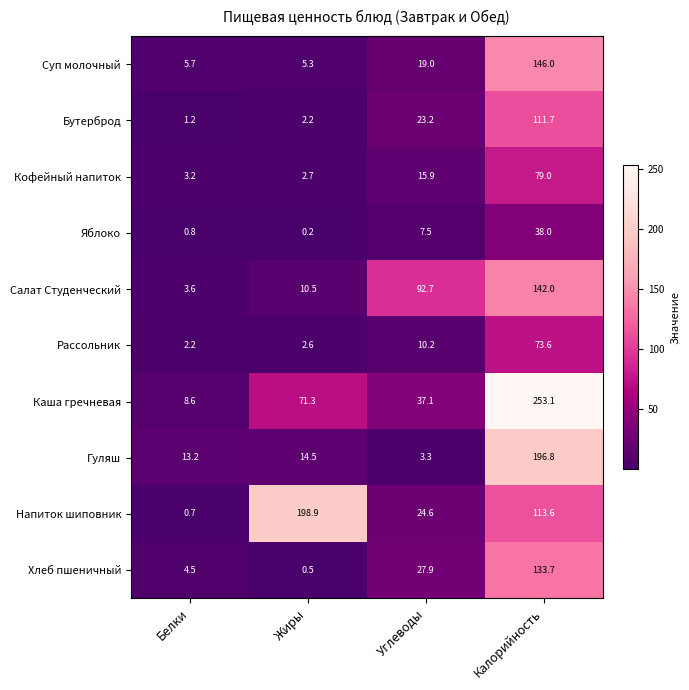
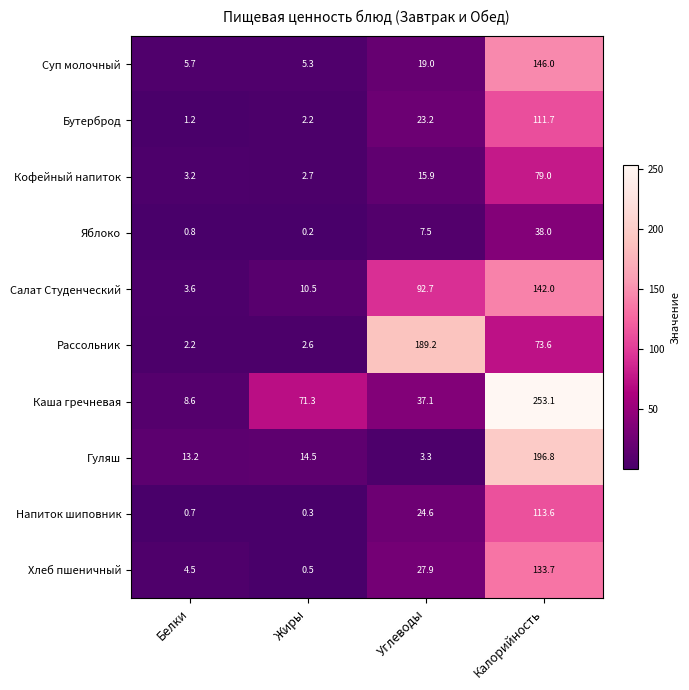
  {
    "Суп молочный": {
      "Белки": 5.7,
      "Жиры": 5.3,
      "Углеводы": 19.0,
      "Калорийность": 146.0
    },
    "Бутерброд": {
      "Белки": 1.2,
      "Жиры": 2.2,
      "Углеводы": 23.2,
      "Калорийность": 111.7
    },
    "Кофейный напиток": {
      "Белки": 3.2,
      "Жиры": 2.7,
      "Углеводы": 15.9,
      "Калорийность": 79.0
    },
    "Яблоко": {
      "Белки": 0.8,
      "Жиры": 0.2,
      "Углеводы": 7.5,
      "Калорийность": 38.0
    },
    "Салат Студенческий": {
      "Белки": 3.6,
      "Жиры": 10.5,
      "Углеводы": 92.7,
      "Калорийность": 142.0
    },
    "Рассольник": {
      "Белки": 2.2,
      "Жиры": 2.6,
-     "Углеводы": 10.2,
+     "Углеводы": 189.2,
      "Калорийность": 73.6
    },
    "Каша гречневая": {
      "Белки": 8.6,
      "Жиры": 71.3,
      "Углеводы": 37.1,
      "Калорийность": 253.1
    },
    "Гуляш": {
      "Белки": 13.2,
      "Жиры": 14.5,
      "Углеводы": 3.3,
      "Калорийность": 196.8
    },
    "Напиток шиповник": {
      "Белки": 0.7,
-     "Жиры": 198.9,
+     "Жиры": 0.3,
      "Углеводы": 24.6,
      "Калорийность": 113.6
    },
    "Хлеб пшеничный": {
      "Белки": 4.5,
      "Жиры": 0.5,
      "Углеводы": 27.9,
      "Калорийность": 133.7
    }
  }
